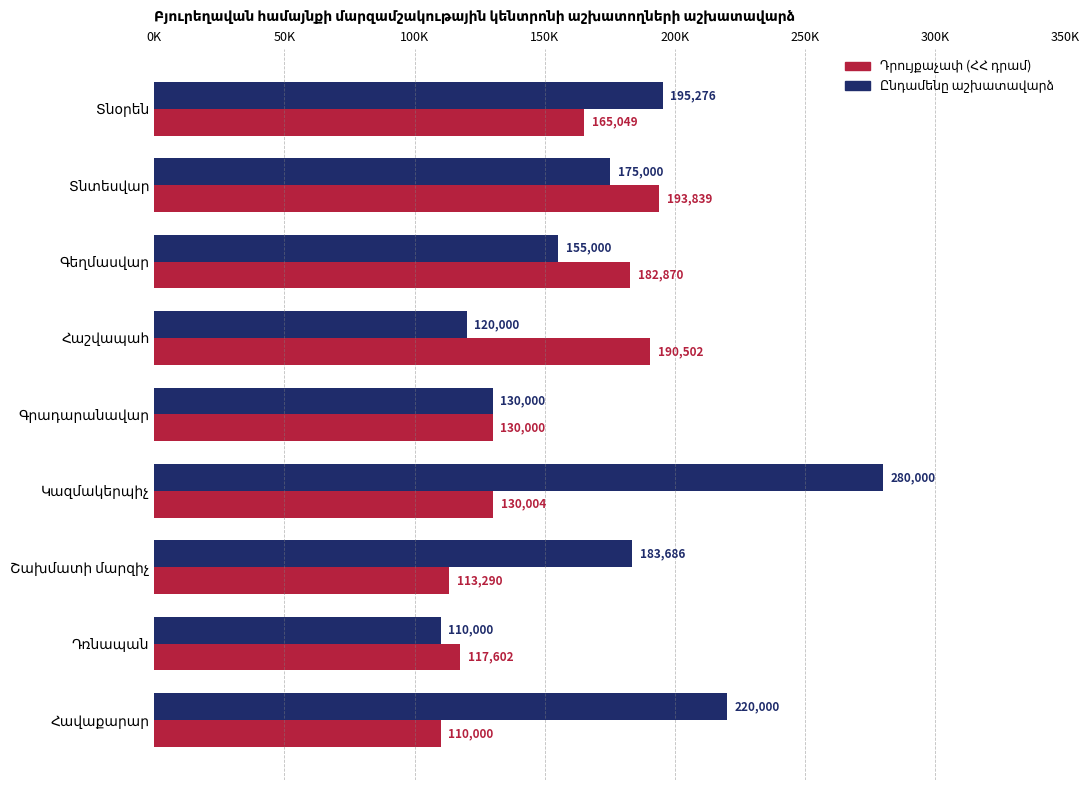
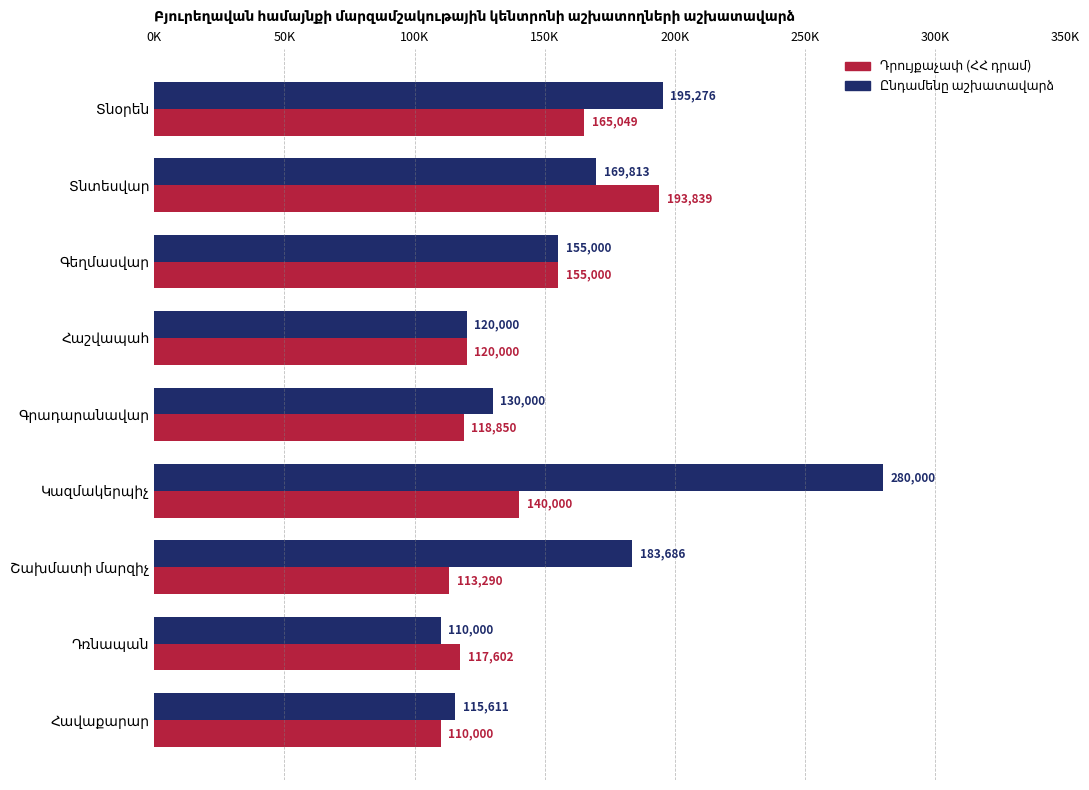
  {
    "Դրույքաչափ (ՀՀ դրամ)": {
      "Տնօրեն": "165,049",
      "Տնտեսվար": "193,839",
-     "Գեղմասվար": "182,870",
-     "Հաշվապահ": "190,502",
-     "Գրադարանավար": "130,000",
-     "Կազմակերպիչ": "130,004",
+     "Գեղմասվար": "155,000",
+     "Հաշվապահ": "120,000",
+     "Գրադարանավար": "118,850",
+     "Կազմակերպիչ": "140,000",
      "Շախմատի մարզիչ": "113,290",
      "Դռնապան": "117,602",
      "Հավաքարար": "110,000"
    },
    "Ընդամենը աշխատավարձ": {
      "Տնօրեն": "195,276",
-     "Տնտեսվար": "175,000",
+     "Տնտեսվար": "169,813",
      "Գեղմասվար": "155,000",
      "Հաշվապահ": "120,000",
      "Գրադարանավար": "130,000",
      "Կազմակերպիչ": "280,000",
      "Շախմատի մարզիչ": "183,686",
      "Դռնապան": "110,000",
-     "Հավաքարար": "220,000"
+     "Հավաքարար": "115,611"
    }
  }
